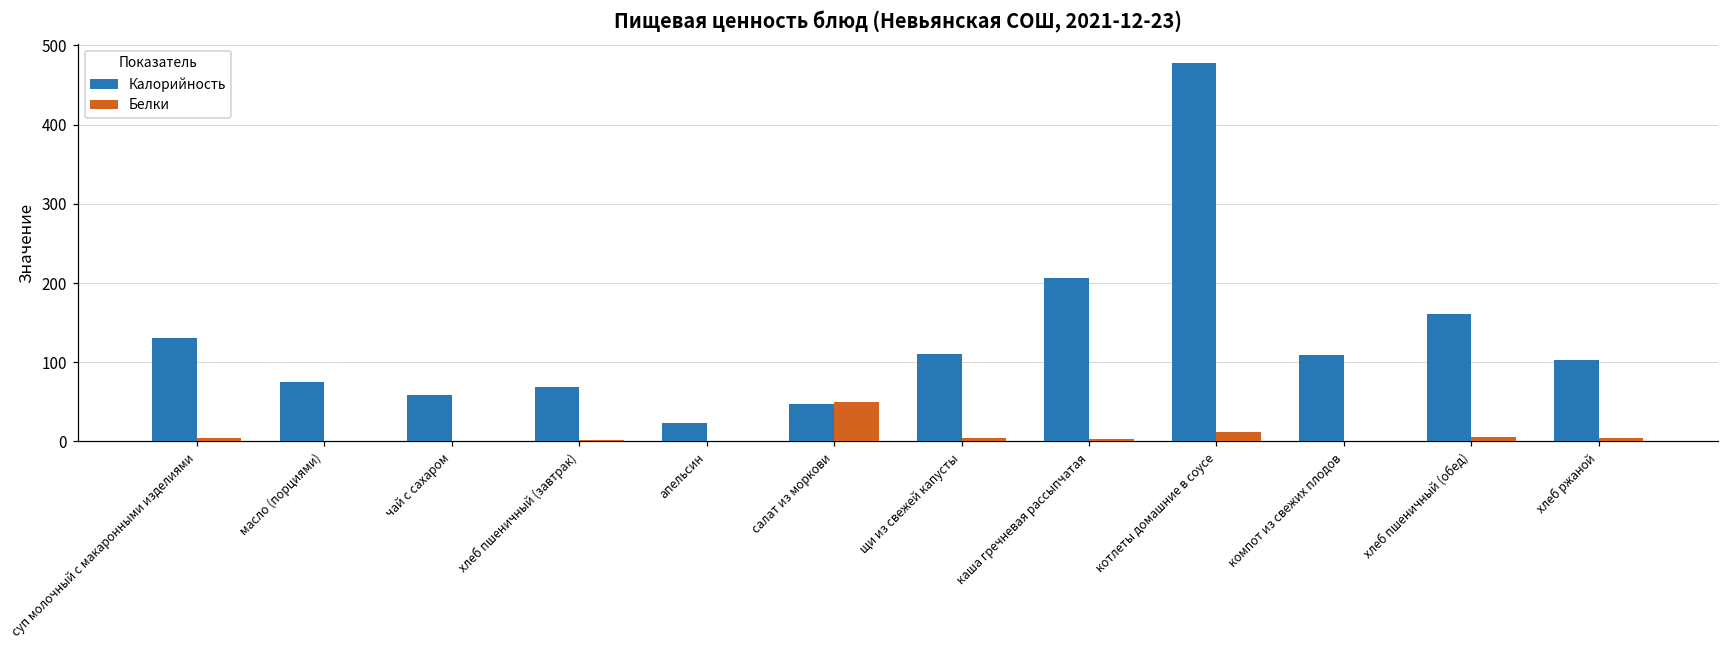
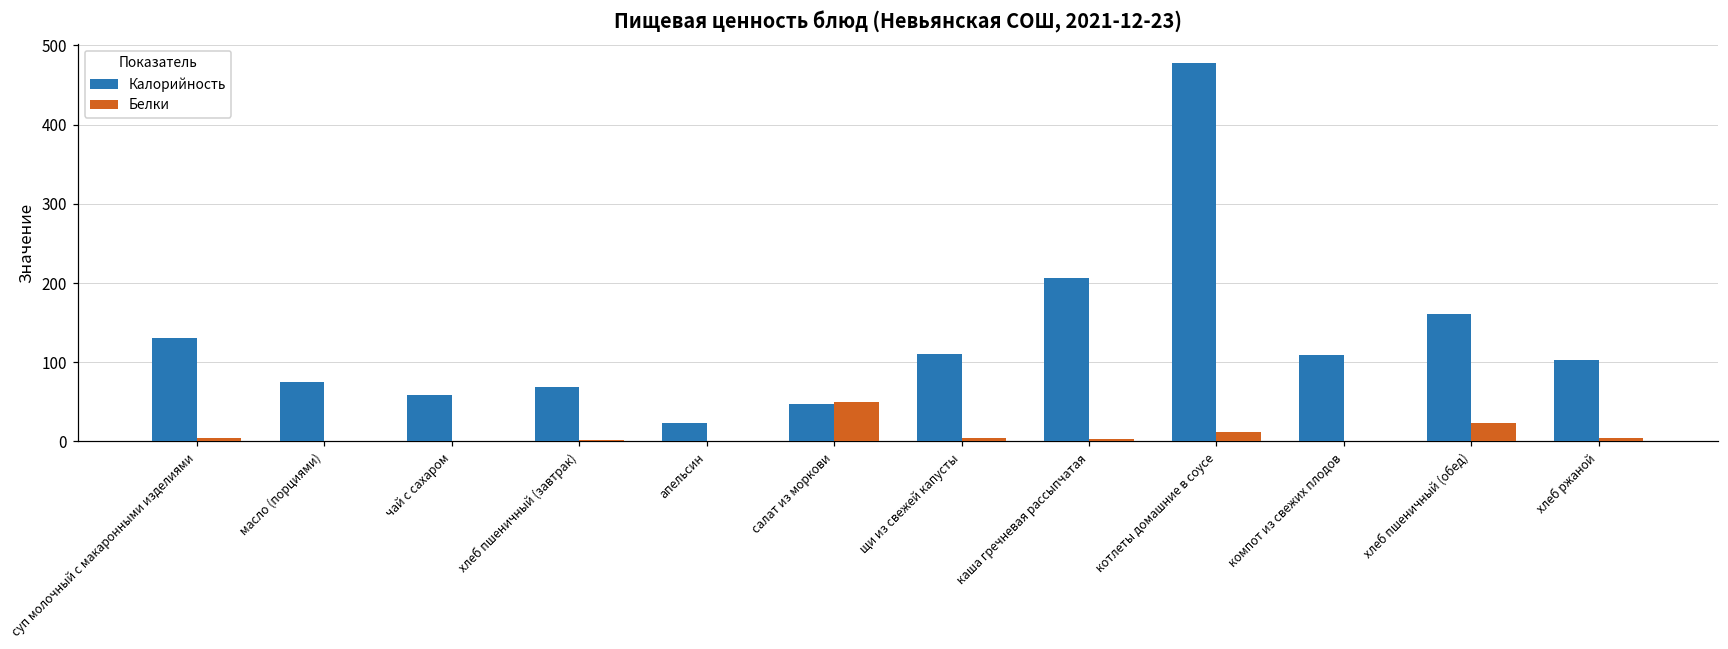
  {
    "Калорийность": {
      "суп молочный с макаронными изделиями": 130,
      "масло (порциями)": 80,
      "чай с сахаром": 60,
      "хлеб пшеничный (завтрак)": 70,
      "апельсин": 20,
      "салат из моркови": 50,
      "щи из свежей капусты": 110,
      "каша гречневая рассыпчатая": 210,
      "котлеты домашние в соусе": 480,
      "компот из свежих плодов": 110,
      "хлеб пшеничный (обед)": 160,
      "хлеб ржаной": 100
    },
    "Белки": {
      "суп молочный с макаронными изделиями": 0,
      "салат из моркови": 50,
      "щи из свежей капусты": 0,
      "каша гречневая рассыпчатая": 0,
      "котлеты домашние в соусе": 10,
-     "хлеб пшеничный (обед)": 10,
+     "хлеб пшеничный (обед)": 20,
      "хлеб ржаной": 0
    }
  }
